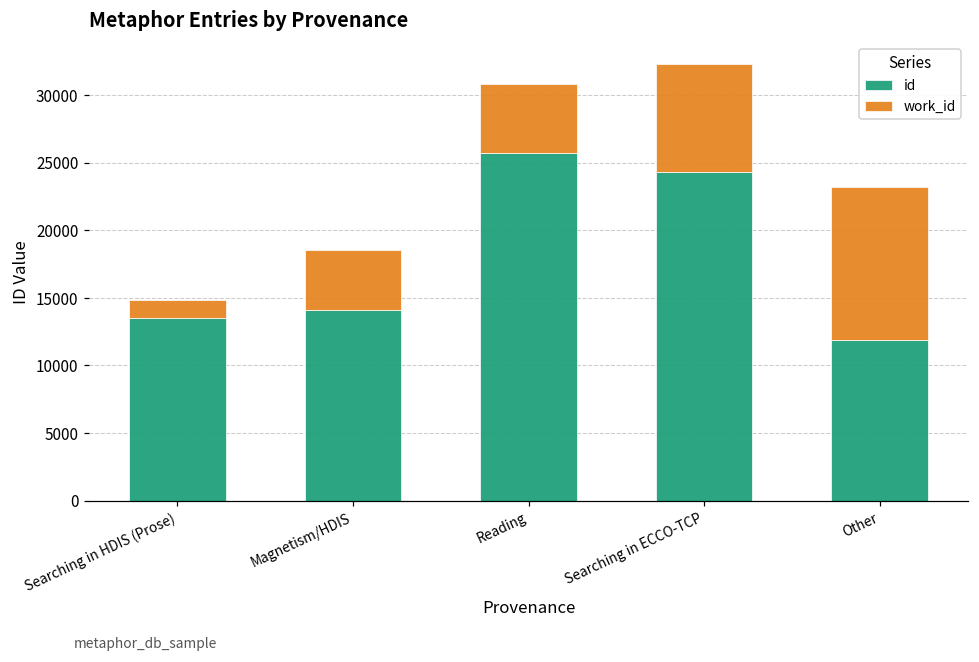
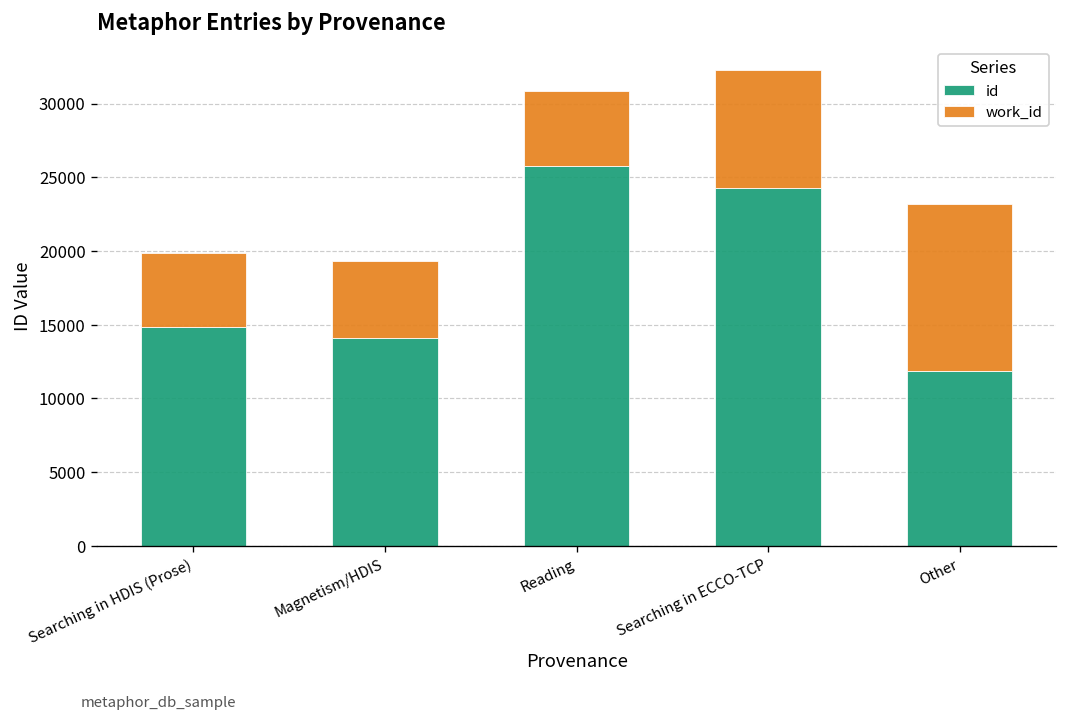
  {
    "id": {
-     "Searching in HDIS (Prose)": 13500,
+     "Searching in HDIS (Prose)": 14900,
      "Magnetism/HDIS": 14100,
      "Reading": 25700,
      "Searching in ECCO-TCP": 24300,
      "Other": 11900
    },
    "work_id": {
-     "Searching in HDIS (Prose)": 1400,
-     "Magnetism/HDIS": 4400,
+     "Searching in HDIS (Prose)": 5000,
+     "Magnetism/HDIS": 5200,
      "Reading": 5100,
      "Searching in ECCO-TCP": 8000,
      "Other": 11300
    }
  }
